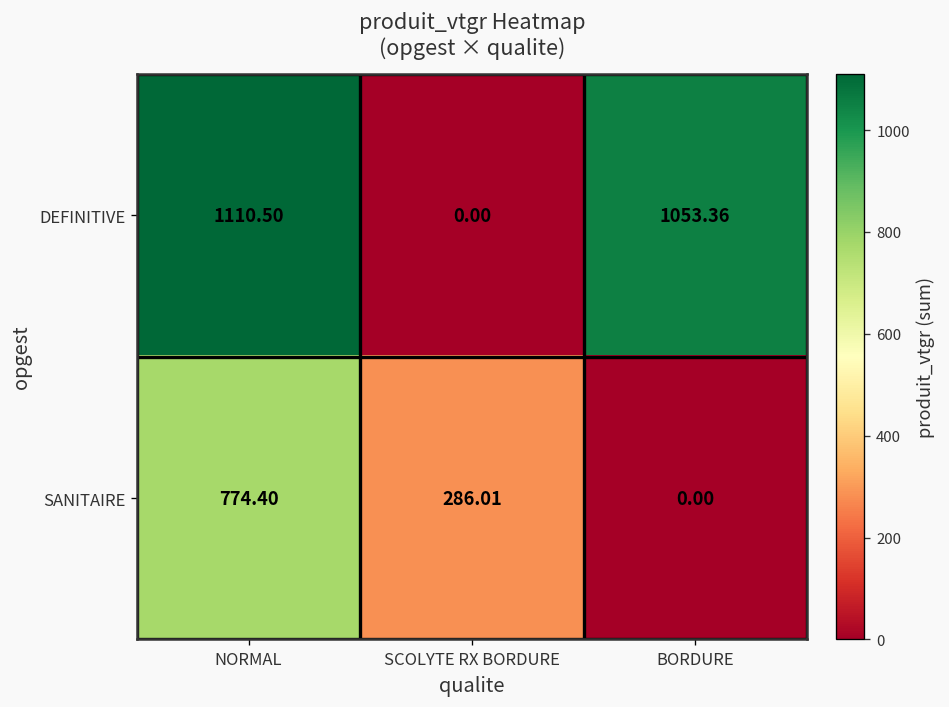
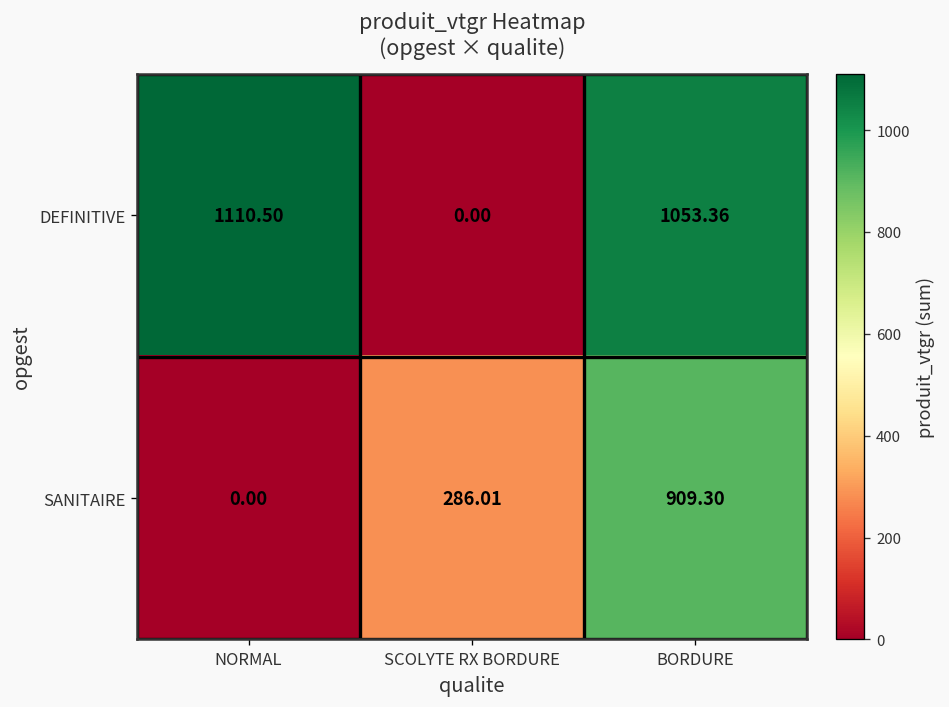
  {
    "DEFINITIVE": {
      "NORMAL": 1110.50,
      "SCOLYTE RX BORDURE": 0.00,
      "BORDURE": 1053.36
    },
    "SANITAIRE": {
-     "NORMAL": 774.40,
+     "NORMAL": 0.00,
      "SCOLYTE RX BORDURE": 286.01,
-     "BORDURE": 0.00
+     "BORDURE": 909.30
    }
  }
